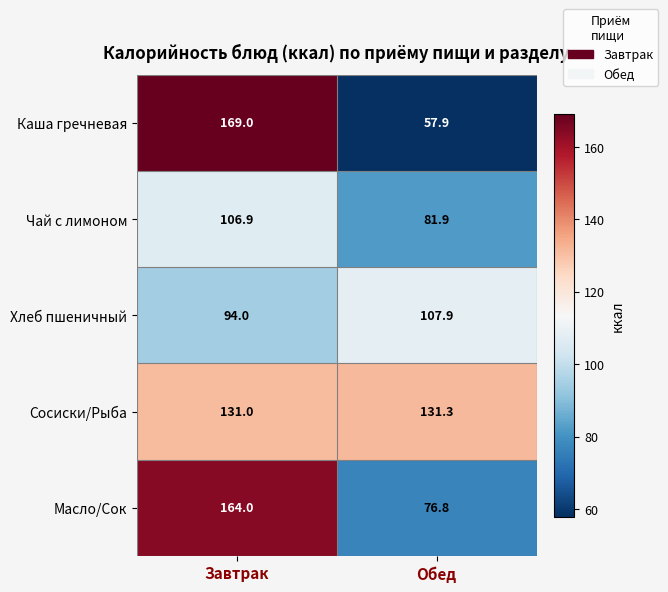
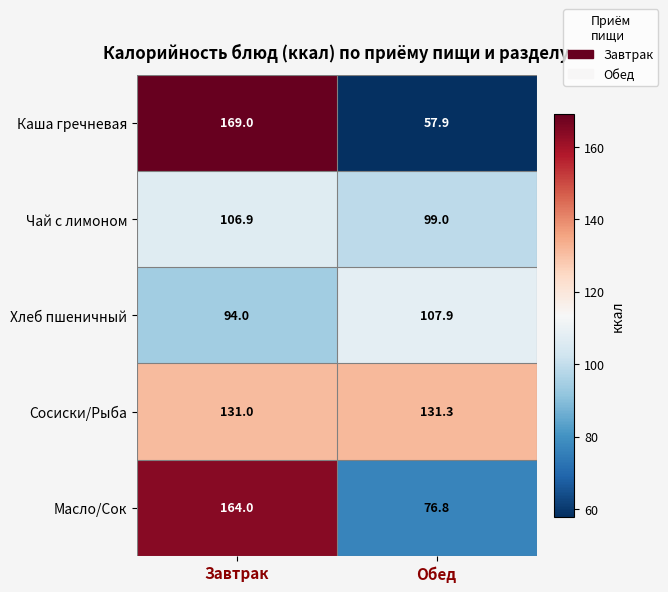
  {
    "Каша гречневая": {
      "Завтрак": 169.0,
      "Обед": 57.9
    },
    "Чай с лимоном": {
      "Завтрак": 106.9,
-     "Обед": 81.9
+     "Обед": 99.0
    },
    "Хлеб пшеничный": {
      "Завтрак": 94.0,
      "Обед": 107.9
    },
    "Сосиски/Рыба": {
      "Завтрак": 131.0,
      "Обед": 131.3
    },
    "Масло/Сок": {
      "Завтрак": 164.0,
      "Обед": 76.8
    }
  }
